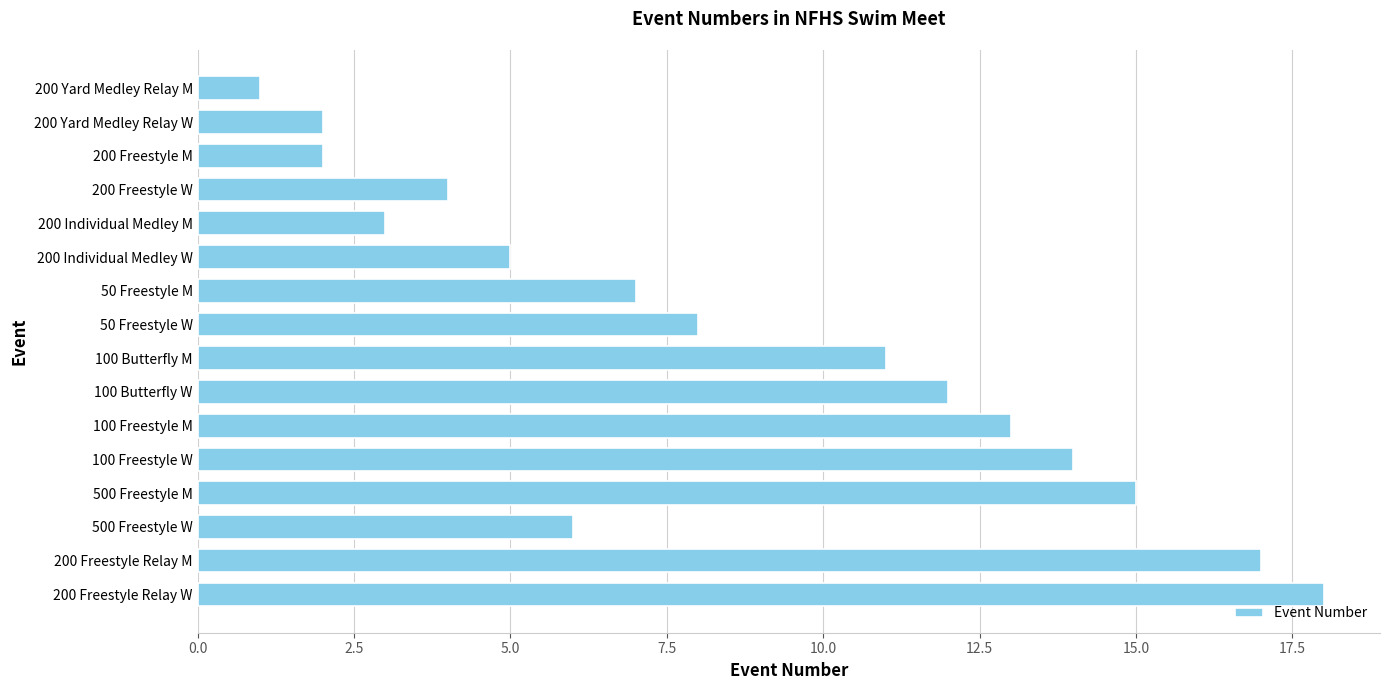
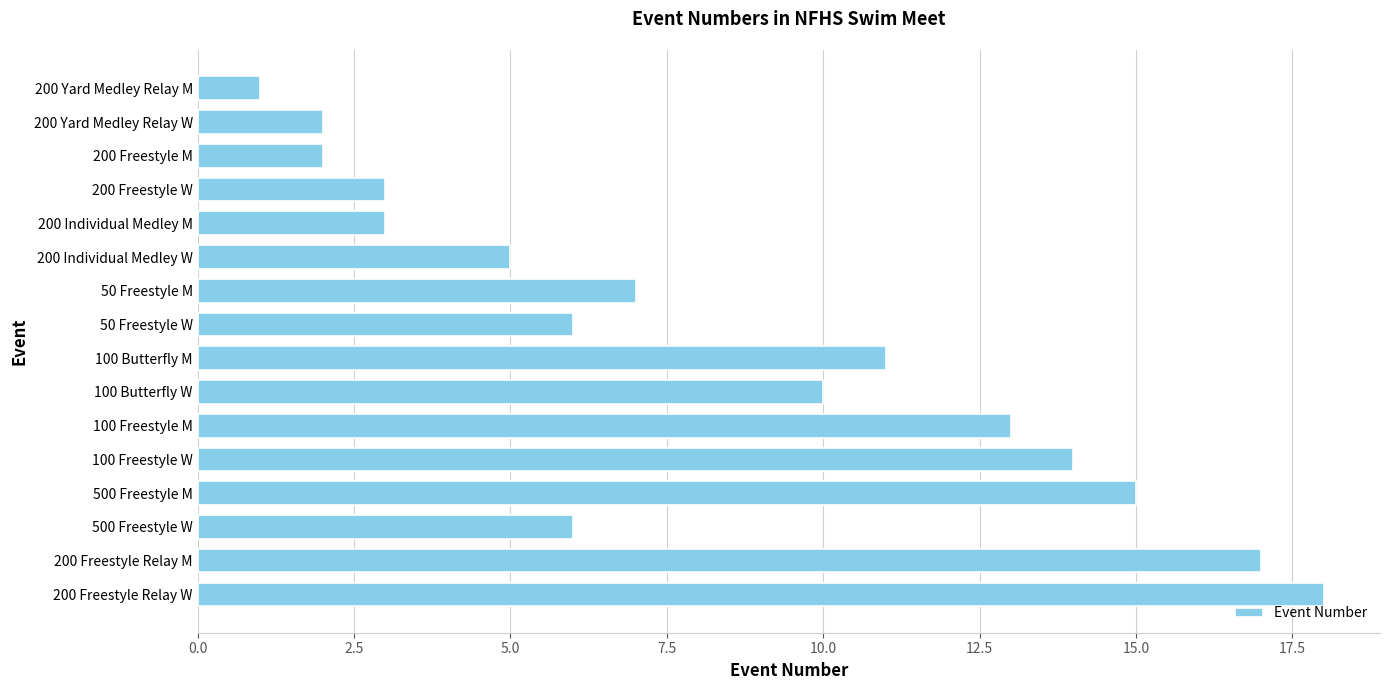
  {
    "200 Yard Medley Relay M": 1,
    "200 Yard Medley Relay W": 2,
    "200 Freestyle M": 2,
-   "200 Freestyle W": 4,
+   "200 Freestyle W": 3,
    "200 Individual Medley M": 3,
    "200 Individual Medley W": 5,
    "50 Freestyle M": 7,
-   "50 Freestyle W": 8,
+   "50 Freestyle W": 6,
    "100 Butterfly M": 11,
-   "100 Butterfly W": 12,
+   "100 Butterfly W": 10,
    "100 Freestyle M": 13,
    "100 Freestyle W": 14,
    "500 Freestyle M": 15,
    "500 Freestyle W": 6,
    "200 Freestyle Relay M": 17,
    "200 Freestyle Relay W": 18
  }
